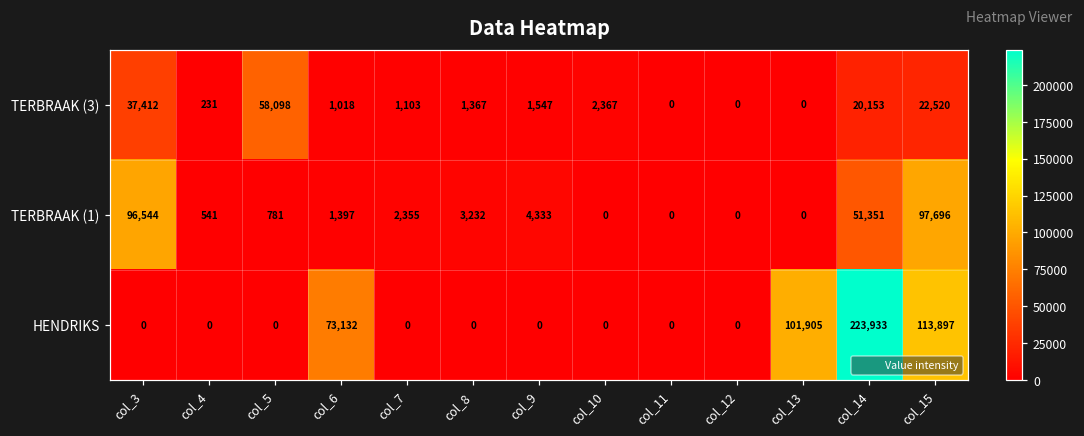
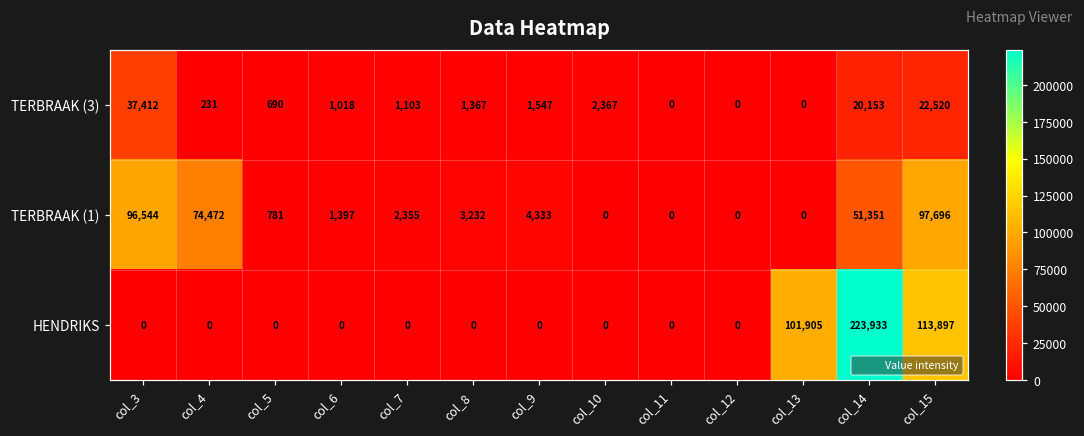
  {
    "TERBRAAK (3)": {
      "col_3": "37,412",
      "col_4": "231",
-     "col_5": "58,098",
+     "col_5": "690",
      "col_6": "1,018",
      "col_7": "1,103",
      "col_8": "1,367",
      "col_9": "1,547",
      "col_10": "2,367",
      "col_11": "0",
      "col_12": "0",
      "col_13": "0",
      "col_14": "20,153",
      "col_15": "22,520"
    },
    "TERBRAAK (1)": {
      "col_3": "96,544",
-     "col_4": "541",
+     "col_4": "74,472",
      "col_5": "781",
      "col_6": "1,397",
      "col_7": "2,355",
      "col_8": "3,232",
      "col_9": "4,333",
      "col_10": "0",
      "col_11": "0",
      "col_12": "0",
      "col_13": "0",
      "col_14": "51,351",
      "col_15": "97,696"
    },
    "HENDRIKS": {
      "col_3": "0",
      "col_4": "0",
      "col_5": "0",
-     "col_6": "73,132",
+     "col_6": "0",
      "col_7": "0",
      "col_8": "0",
      "col_9": "0",
      "col_10": "0",
      "col_11": "0",
      "col_12": "0",
      "col_13": "101,905",
      "col_14": "223,933",
      "col_15": "113,897"
    }
  }
